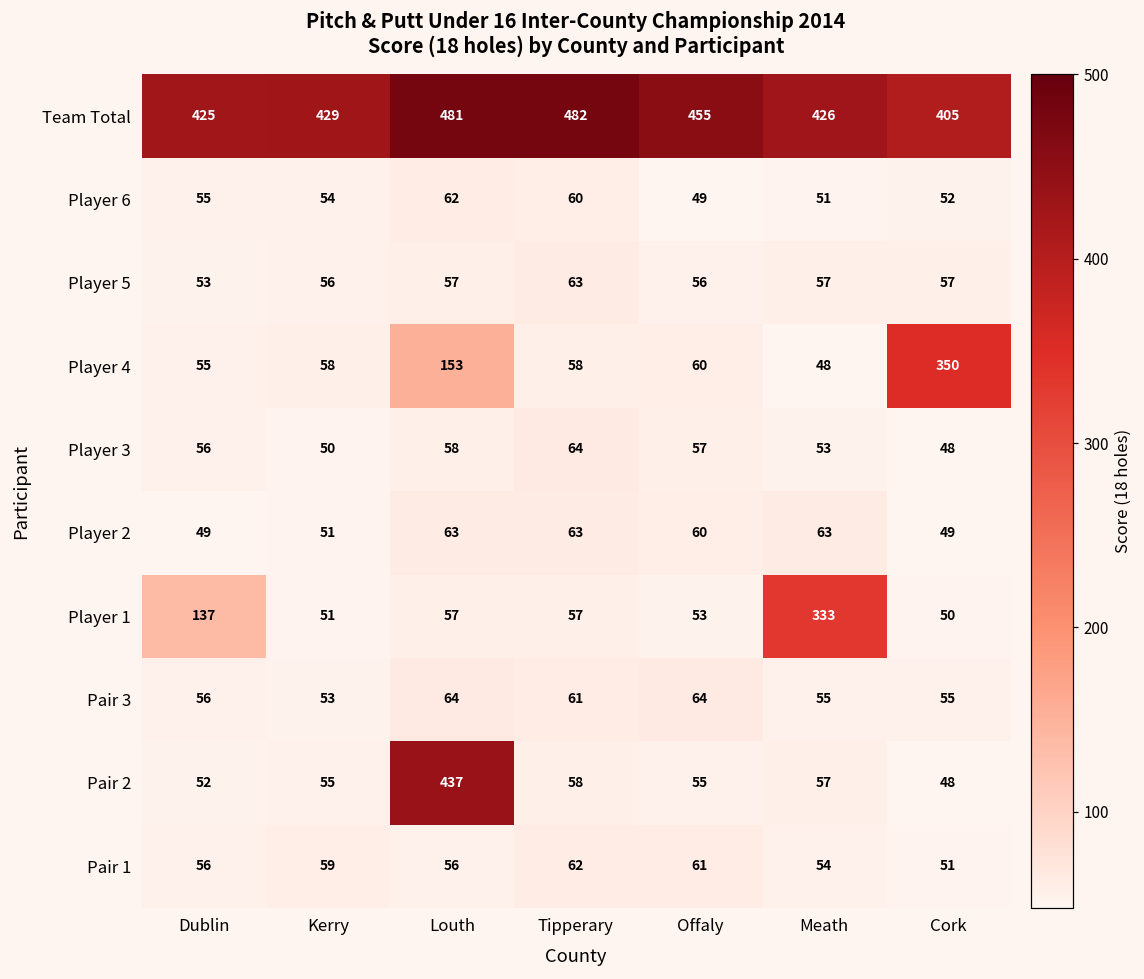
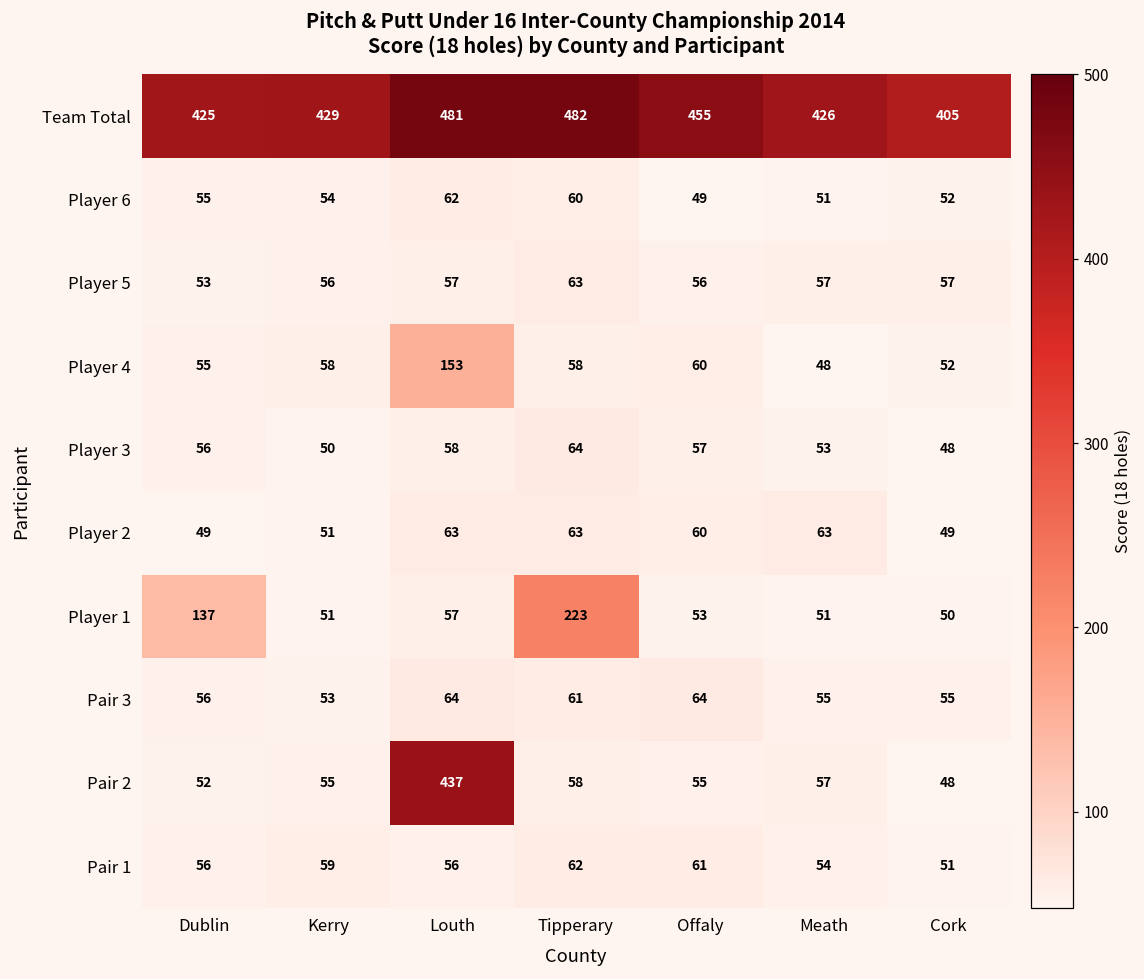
  {
    "Team Total": {
      "Dublin": 425,
      "Kerry": 429,
      "Louth": 481,
      "Tipperary": 482,
      "Offaly": 455,
      "Meath": 426,
      "Cork": 405
    },
    "Player 6": {
      "Dublin": 55,
      "Kerry": 54,
      "Louth": 62,
      "Tipperary": 60,
      "Offaly": 49,
      "Meath": 51,
      "Cork": 52
    },
    "Player 5": {
      "Dublin": 53,
      "Kerry": 56,
      "Louth": 57,
      "Tipperary": 63,
      "Offaly": 56,
      "Meath": 57,
      "Cork": 57
    },
    "Player 4": {
      "Dublin": 55,
      "Kerry": 58,
      "Louth": 153,
      "Tipperary": 58,
      "Offaly": 60,
      "Meath": 48,
-     "Cork": 350
+     "Cork": 52
    },
    "Player 3": {
      "Dublin": 56,
      "Kerry": 50,
      "Louth": 58,
      "Tipperary": 64,
      "Offaly": 57,
      "Meath": 53,
      "Cork": 48
    },
    "Player 2": {
      "Dublin": 49,
      "Kerry": 51,
      "Louth": 63,
      "Tipperary": 63,
      "Offaly": 60,
      "Meath": 63,
      "Cork": 49
    },
    "Player 1": {
      "Dublin": 137,
      "Kerry": 51,
      "Louth": 57,
-     "Tipperary": 57,
+     "Tipperary": 223,
      "Offaly": 53,
-     "Meath": 333,
+     "Meath": 51,
      "Cork": 50
    },
    "Pair 3": {
      "Dublin": 56,
      "Kerry": 53,
      "Louth": 64,
      "Tipperary": 61,
      "Offaly": 64,
      "Meath": 55,
      "Cork": 55
    },
    "Pair 2": {
      "Dublin": 52,
      "Kerry": 55,
      "Louth": 437,
      "Tipperary": 58,
      "Offaly": 55,
      "Meath": 57,
      "Cork": 48
    },
    "Pair 1": {
      "Dublin": 56,
      "Kerry": 59,
      "Louth": 56,
      "Tipperary": 62,
      "Offaly": 61,
      "Meath": 54,
      "Cork": 51
    }
  }
